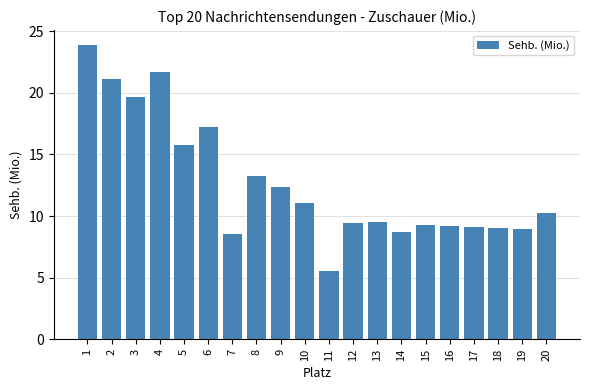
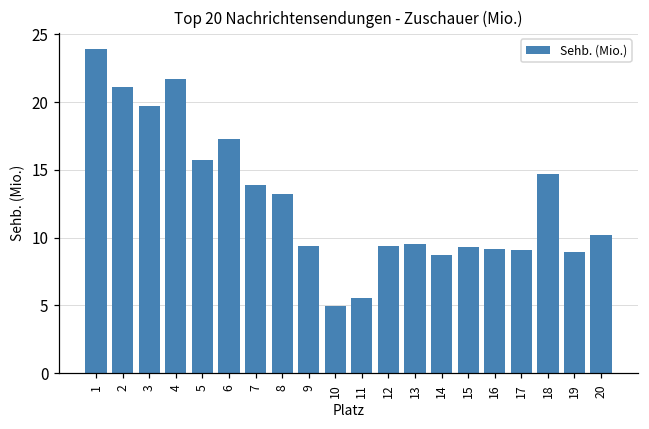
  {
    "1": 23.9,
    "2": 21.1,
    "3": 19.7,
    "4": 21.7,
    "5": 15.7,
    "6": 17.3,
-   "7": 8.5,
+   "7": 13.9,
    "8": 13.2,
-   "9": 12.4,
-   "10": 11.0,
+   "9": 9.4,
+   "10": 5.0,
    "11": 5.5,
    "12": 9.4,
    "13": 9.5,
    "14": 8.7,
    "15": 9.3,
    "16": 9.2,
    "17": 9.1,
-   "18": 9.0,
+   "18": 14.7,
    "19": 9.0,
    "20": 10.2
  }
